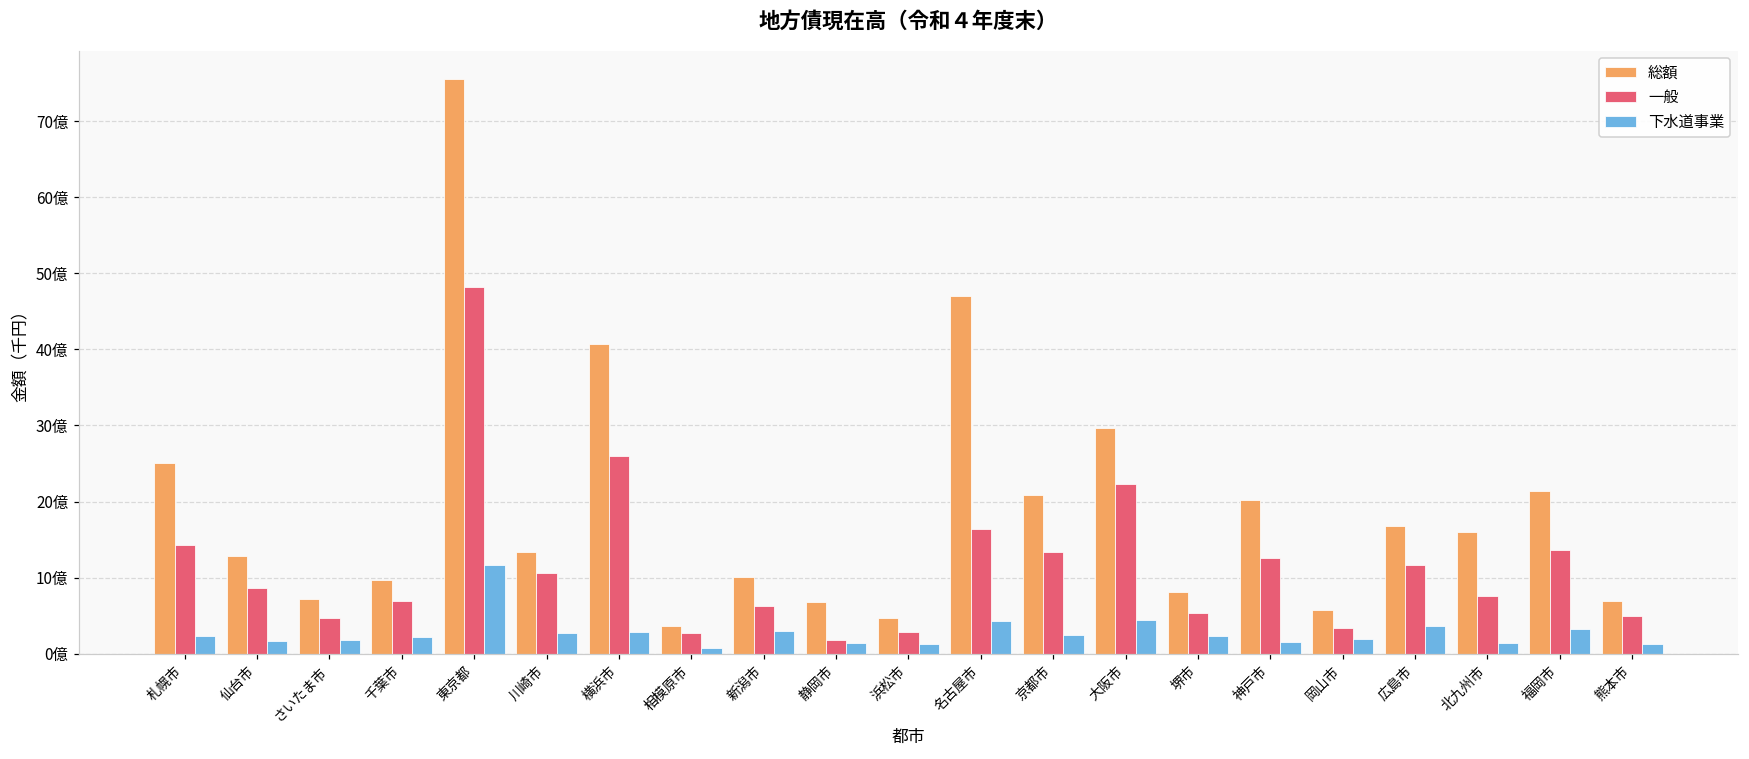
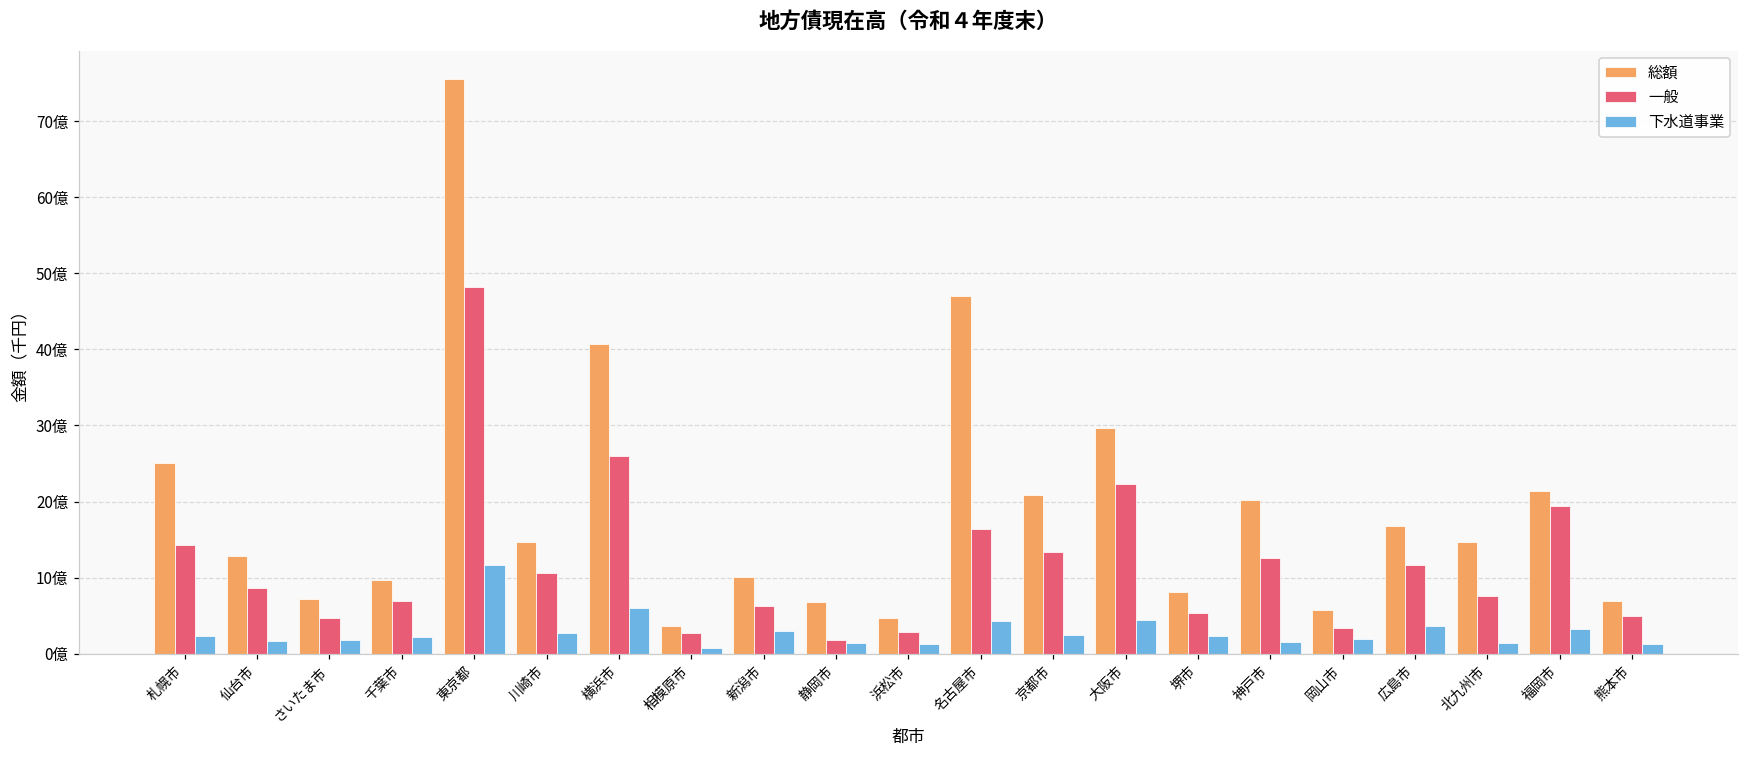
  {
    "総額": {
      "札幌市": "25億",
      "仙台市": "13億",
      "さいたま市": "7億",
      "千葉市": "10億",
      "東京都": "75億",
-     "川崎市": "13億",
+     "川崎市": "15億",
      "横浜市": "41億",
      "相模原市": "4億",
      "新潟市": "10億",
      "静岡市": "7億",
      "浜松市": "5億",
      "名古屋市": "47億",
      "京都市": "21億",
      "大阪市": "30億",
      "堺市": "8億",
      "神戸市": "20億",
      "岡山市": "6億",
      "広島市": "17億",
-     "北九州市": "16億",
+     "北九州市": "15億",
      "福岡市": "21億",
      "熊本市": "7億"
    },
    "一般": {
      "札幌市": "14億",
      "仙台市": "9億",
      "さいたま市": "5億",
      "千葉市": "7億",
      "東京都": "48億",
      "川崎市": "11億",
      "横浜市": "26億",
      "相模原市": "3億",
      "新潟市": "6億",
      "静岡市": "2億",
      "浜松市": "3億",
      "名古屋市": "16億",
      "京都市": "13億",
      "大阪市": "22億",
      "堺市": "5億",
      "神戸市": "13億",
      "岡山市": "3億",
      "広島市": "12億",
      "北九州市": "8億",
-     "福岡市": "14億",
+     "福岡市": "19億",
      "熊本市": "5億"
    },
    "下水道事業": {
      "札幌市": "2億",
      "仙台市": "2億",
      "さいたま市": "2億",
      "千葉市": "2億",
      "東京都": "12億",
      "川崎市": "3億",
-     "横浜市": "3億",
+     "横浜市": "6億",
      "相模原市": "1億",
      "新潟市": "3億",
      "静岡市": "1億",
      "浜松市": "1億",
      "名古屋市": "4億",
      "京都市": "2億",
      "大阪市": "4億",
      "堺市": "2億",
      "神戸市": "1億",
      "岡山市": "2億",
      "広島市": "4億",
      "北九州市": "1億",
      "福岡市": "3億",
      "熊本市": "1億"
    }
  }
